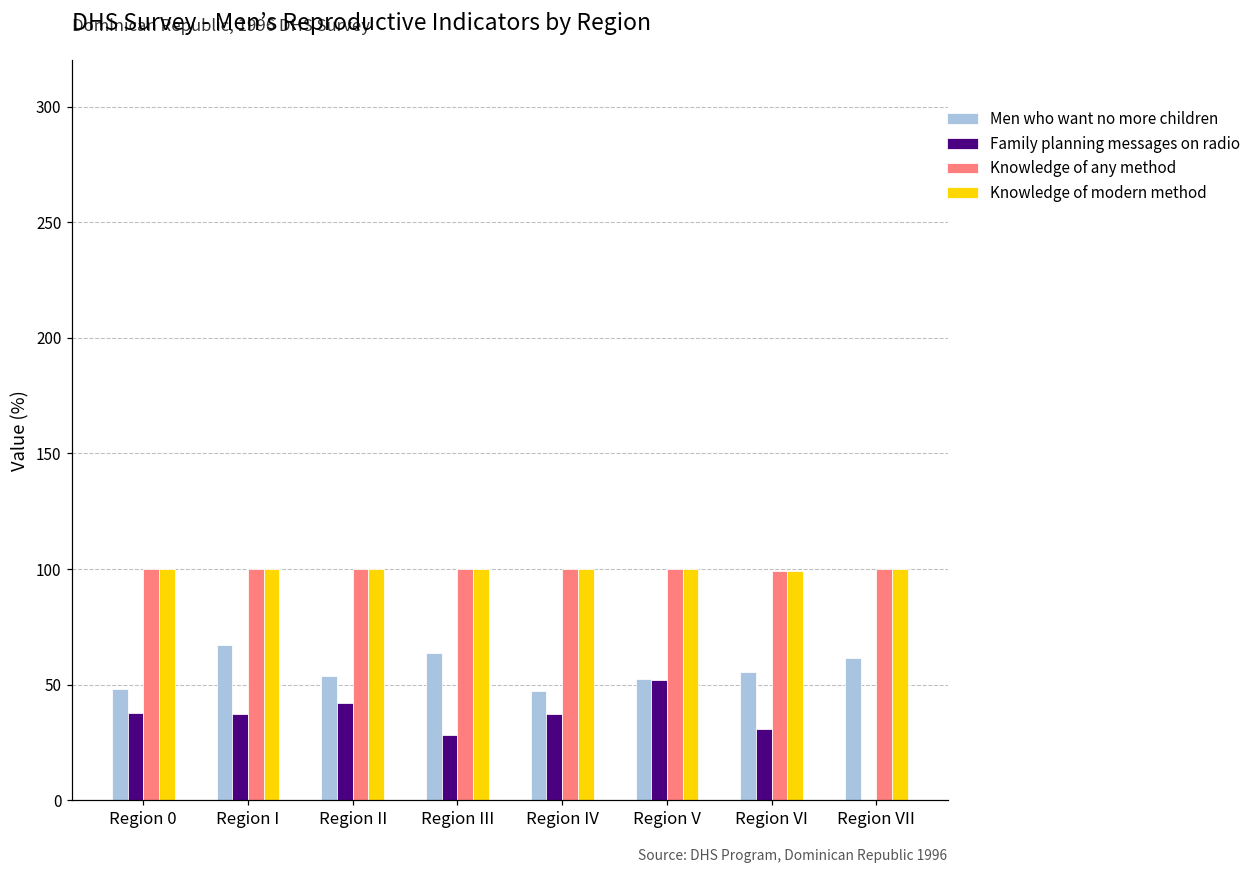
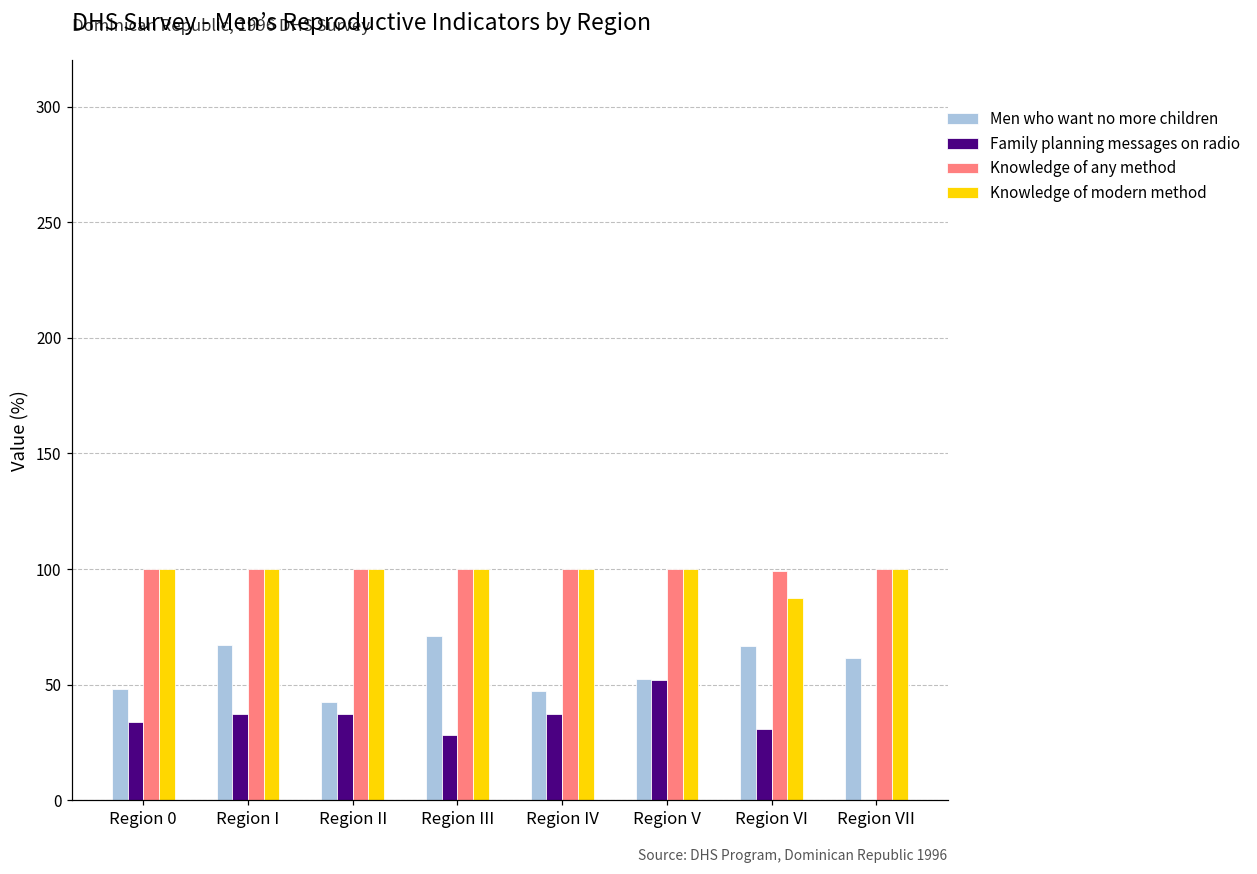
  {
    "Men who want no more children": {
      "Region 0": 48,
      "Region I": 67,
-     "Region II": 54,
-     "Region III": 64,
+     "Region II": 43,
+     "Region III": 71,
      "Region IV": 47,
      "Region V": 52,
-     "Region VI": 55,
+     "Region VI": 67,
      "Region VII": 62
    },
    "Family planning messages on radio": {
-     "Region 0": 38,
+     "Region 0": 34,
      "Region I": 38,
-     "Region II": 42,
+     "Region II": 37,
      "Region III": 28,
      "Region IV": 37,
      "Region V": 52,
      "Region VI": 31,
      "Region VII": 0
    },
    "Knowledge of any method": {
      "Region 0": 100,
      "Region I": 100,
      "Region II": 100,
      "Region III": 100,
      "Region IV": 100,
      "Region V": 100,
      "Region VI": 99,
      "Region VII": 100
    },
    "Knowledge of modern method": {
      "Region 0": 100,
      "Region I": 100,
      "Region II": 100,
      "Region III": 100,
      "Region IV": 100,
      "Region V": 100,
-     "Region VI": 99,
+     "Region VI": 87,
      "Region VII": 100
    }
  }
